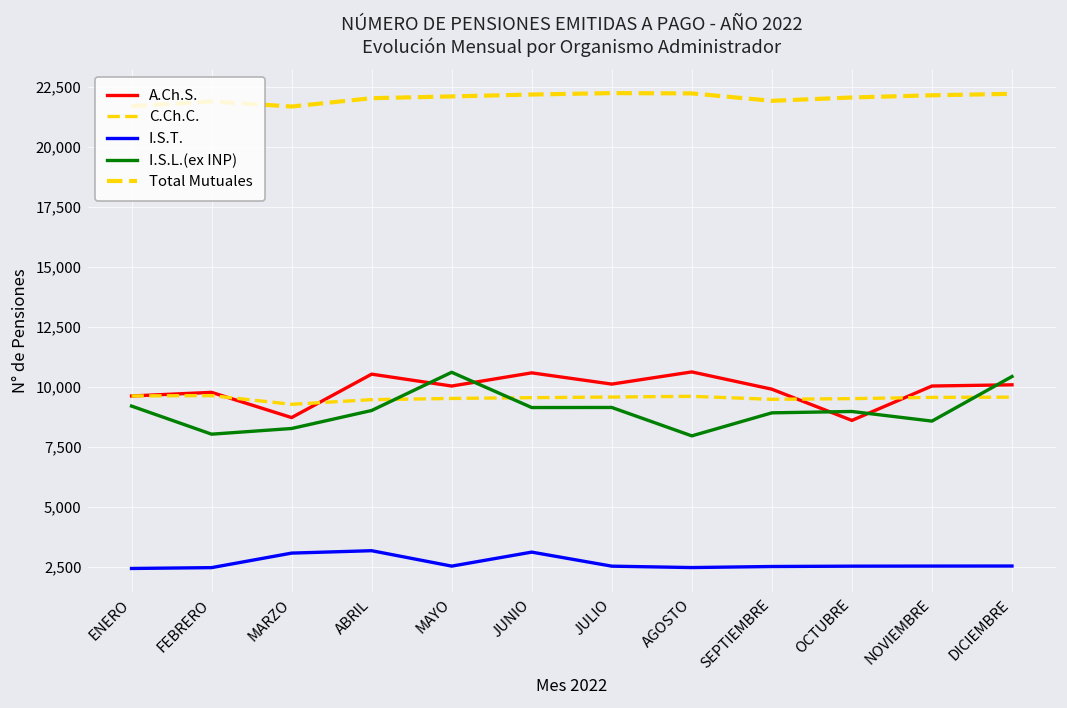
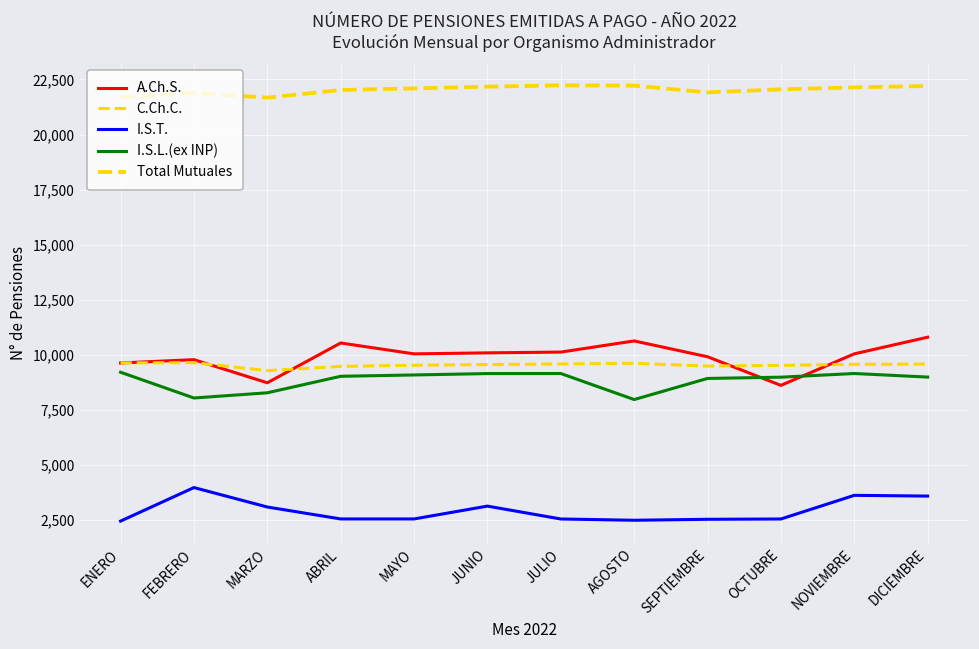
  {
    "A.Ch.S.": {
      "FEBRERO": "9,800",
      "MARZO": "8,700",
      "ABRIL": "10,500",
      "MAYO": "10,000",
-     "JUNIO": "10,600",
+     "JUNIO": "10,100",
      "JULIO": "10,100",
      "AGOSTO": "10,600",
      "SEPTIEMBRE": "9,900",
      "OCTUBRE": "8,600",
      "NOVIEMBRE": "10,000",
-     "DICIEMBRE": "10,100"
+     "DICIEMBRE": "10,800"
    },
    "I.S.T.": {
      "ENERO": "2,400",
-     "FEBRERO": "2,500",
+     "FEBRERO": "4,000",
      "MARZO": "3,100",
-     "ABRIL": "3,200",
+     "ABRIL": "2,500",
      "MAYO": "2,500",
      "JUNIO": "3,100",
      "JULIO": "2,500",
      "AGOSTO": "2,500",
      "SEPTIEMBRE": "2,500",
      "OCTUBRE": "2,500",
-     "NOVIEMBRE": "2,500",
-     "DICIEMBRE": "2,500"
+     "NOVIEMBRE": "3,600",
+     "DICIEMBRE": "3,600"
    },
    "I.S.L.(ex INP)": {
      "ENERO": "9,200",
      "FEBRERO": "8,000",
      "MARZO": "8,300",
      "ABRIL": "9,000",
-     "MAYO": "10,600",
+     "MAYO": "9,100",
      "JUNIO": "9,100",
      "JULIO": "9,100",
      "AGOSTO": "8,000",
      "SEPTIEMBRE": "8,900",
      "OCTUBRE": "9,000",
-     "NOVIEMBRE": "8,600",
-     "DICIEMBRE": "10,400"
+     "NOVIEMBRE": "9,100",
+     "DICIEMBRE": "9,000"
    }
  }
